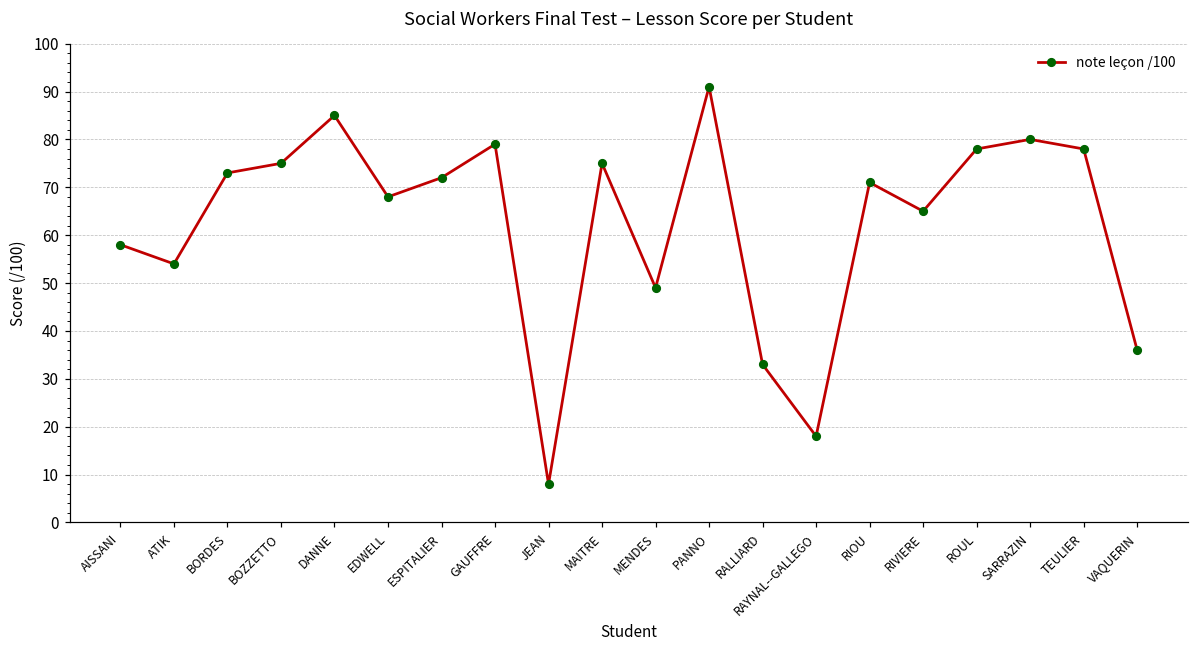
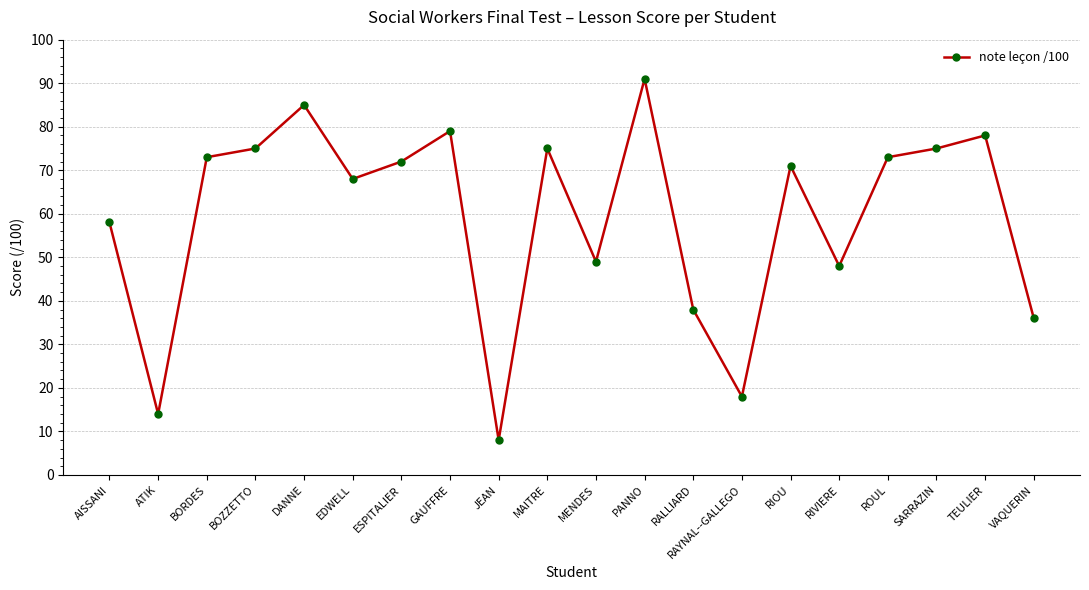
  {
    "AISSANI": 58,
-   "ATIK": 54,
+   "ATIK": 14,
    "BORDES": 73,
    "BOZZETTO": 75,
    "DANNE": 85,
    "EDWELL": 68,
    "ESPITALIER": 72,
    "GAUFFRE": 79,
    "JEAN": 8,
    "MAITRE": 75,
    "MENDES": 49,
    "PANNO": 91,
-   "RALLIARD": 33,
+   "RALLIARD": 38,
    "RAYNAL--GALLEGO": 18,
    "RIOU": 71,
-   "RIVIERE": 65,
-   "ROUL": 78,
-   "SARRAZIN": 80,
+   "RIVIERE": 48,
+   "ROUL": 73,
+   "SARRAZIN": 75,
    "TEULIER": 78,
    "VAQUERIN": 36
  }
